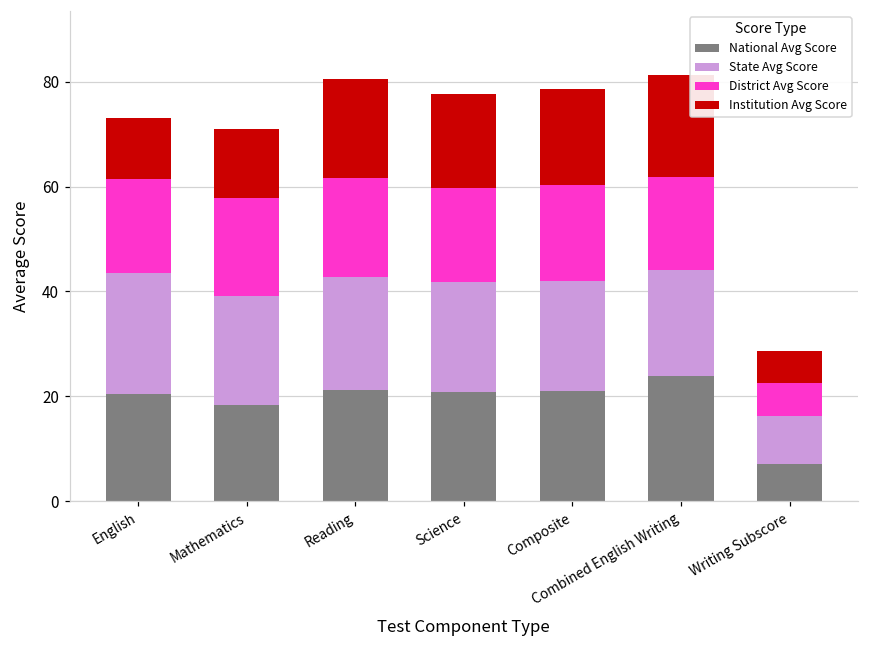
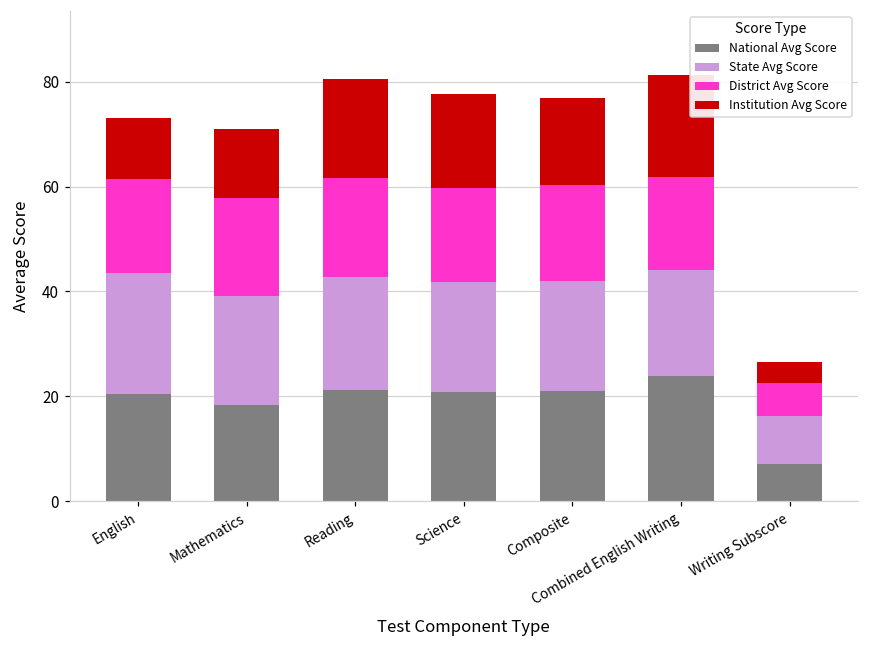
  {
    "National Avg Score": {
      "English": 21,
      "Mathematics": 18,
      "Reading": 21,
      "Science": 21,
      "Composite": 21,
      "Combined English Writing": 24,
      "Writing Subscore": 7
    },
    "State Avg Score": {
      "English": 23,
      "Mathematics": 21,
      "Reading": 21,
      "Science": 21,
      "Composite": 21,
      "Combined English Writing": 20,
      "Writing Subscore": 9
    },
    "District Avg Score": {
      "English": 18,
      "Mathematics": 19,
      "Reading": 19,
      "Science": 18,
      "Composite": 18,
      "Combined English Writing": 18,
      "Writing Subscore": 6
    },
    "Institution Avg Score": {
      "English": 12,
      "Mathematics": 13,
      "Reading": 19,
      "Science": 18,
-     "Composite": 18,
+     "Composite": 17,
      "Combined English Writing": 20,
-     "Writing Subscore": 6
+     "Writing Subscore": 4
    }
  }
